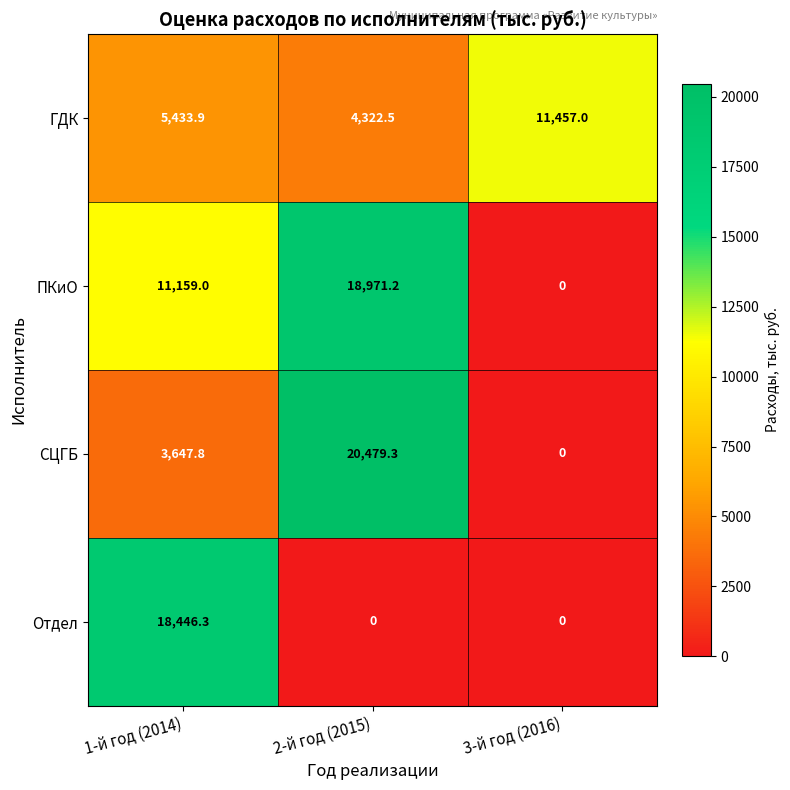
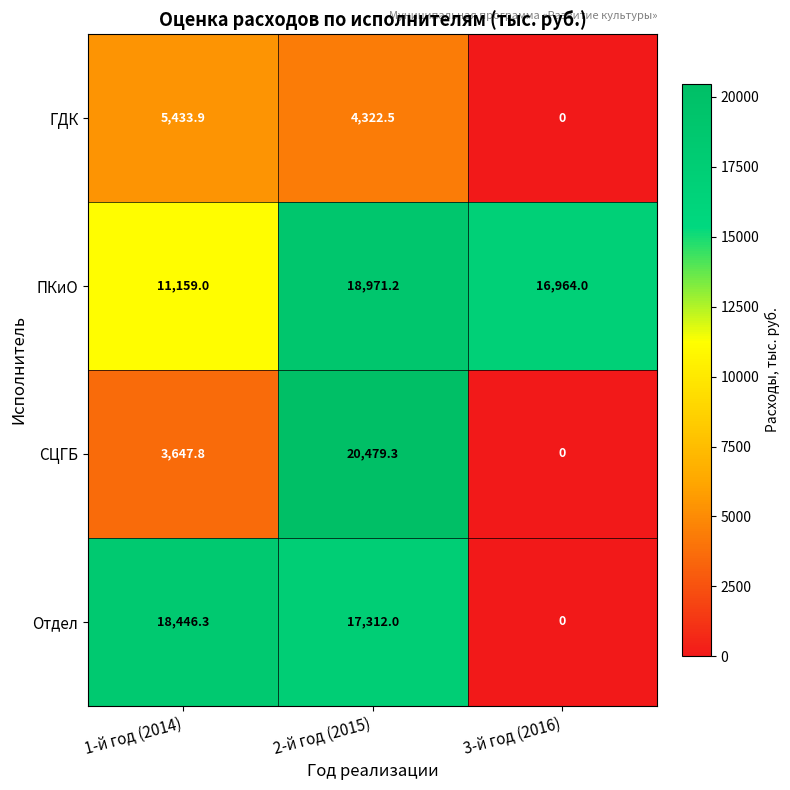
  {
    "ГДК": {
      "1-й год (2014)": "5,433.9",
      "2-й год (2015)": "4,322.5",
-     "3-й год (2016)": "11,457.0"
+     "3-й год (2016)": "0"
    },
    "ПКиО": {
      "1-й год (2014)": "11,159.0",
      "2-й год (2015)": "18,971.2",
-     "3-й год (2016)": "0"
+     "3-й год (2016)": "16,964.0"
    },
    "СЦГБ": {
      "1-й год (2014)": "3,647.8",
      "2-й год (2015)": "20,479.3",
      "3-й год (2016)": "0"
    },
    "Отдел": {
      "1-й год (2014)": "18,446.3",
-     "2-й год (2015)": "0",
+     "2-й год (2015)": "17,312.0",
      "3-й год (2016)": "0"
    }
  }
